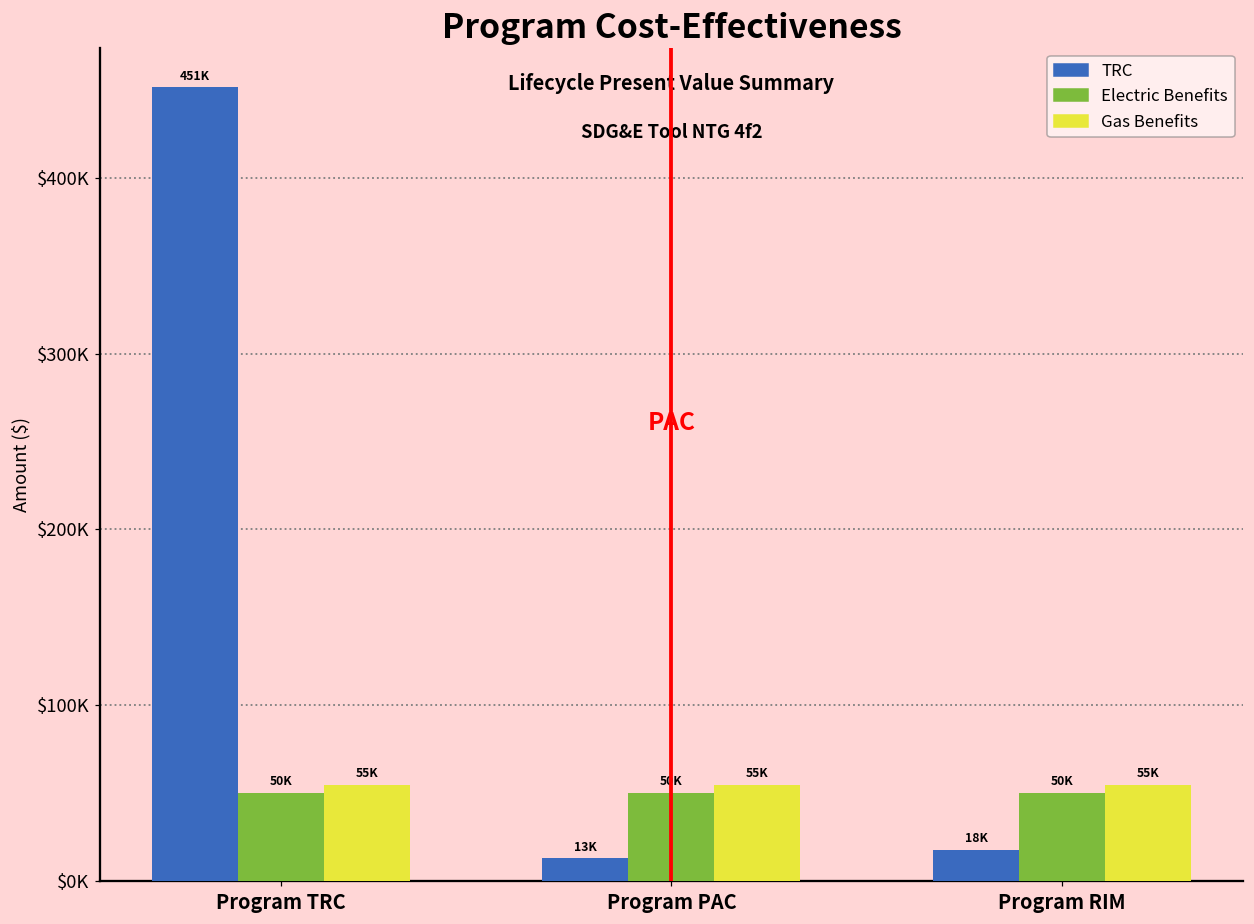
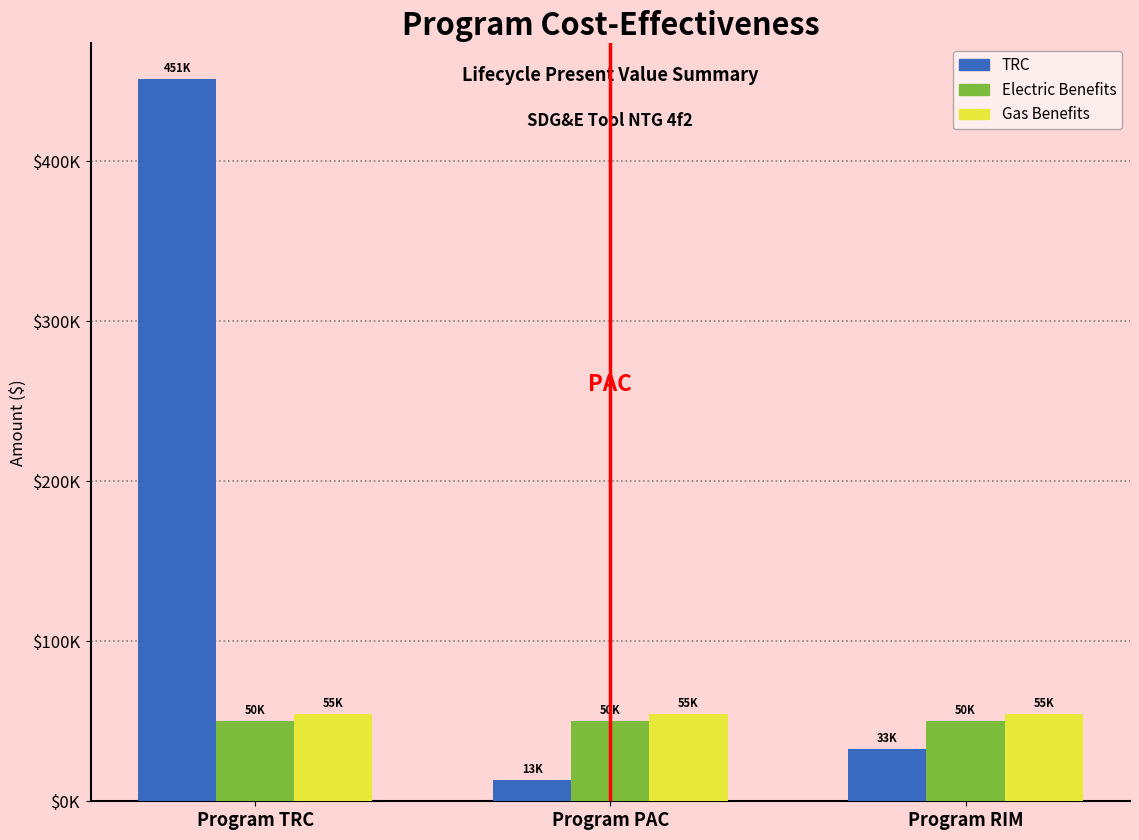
  {
    "TRC": {
      "Program TRC": "451K",
      "Program PAC": "13K",
-     "Program RIM": "18K"
+     "Program RIM": "33K"
    },
    "Electric Benefits": {
      "Program TRC": "50K",
      "Program PAC": "50K",
      "Program RIM": "50K"
    },
    "Gas Benefits": {
      "Program TRC": "55K",
      "Program PAC": "55K",
      "Program RIM": "55K"
    }
  }
